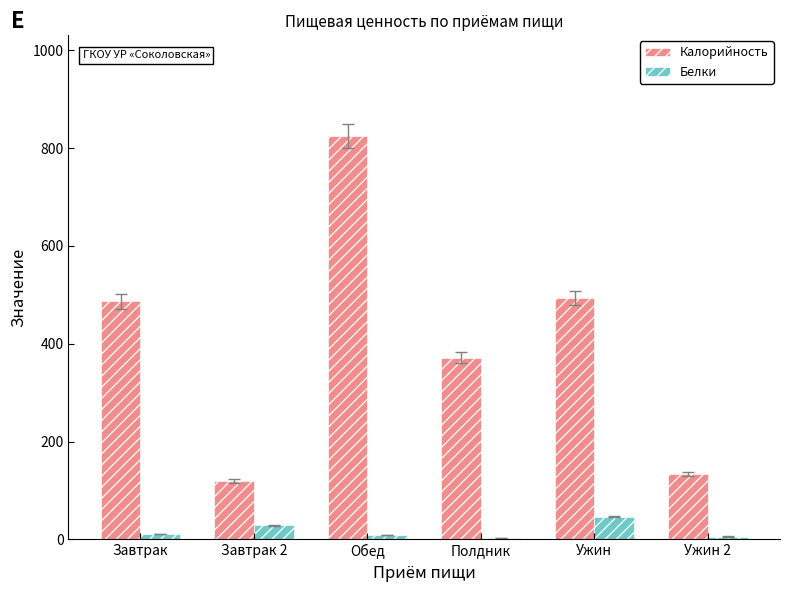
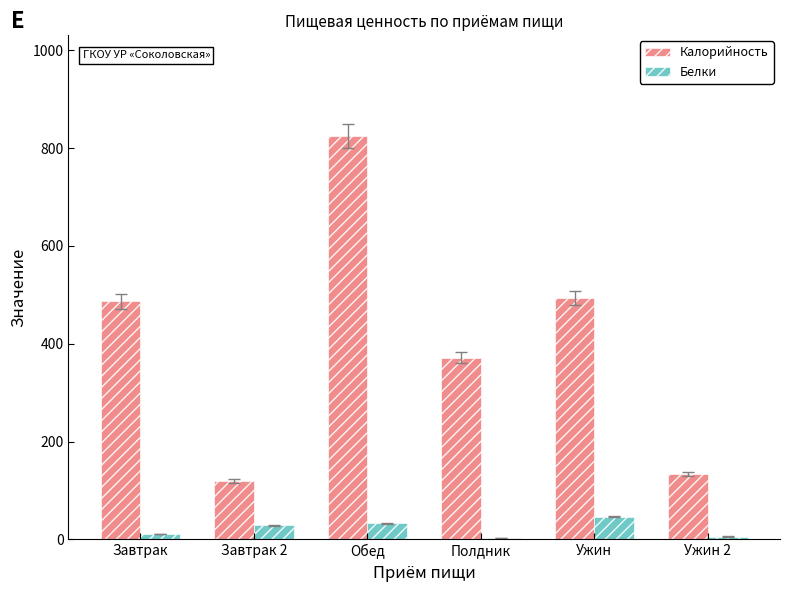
  {
    "Калорийность": {
      "Завтрак": 490,
      "Завтрак 2": 120,
      "Обед": 820,
      "Полдник": 370,
      "Ужин": 490,
      "Ужин 2": 130
    },
    "Белки": {
      "Завтрак": 10,
      "Завтрак 2": 30,
-     "Обед": 10,
+     "Обед": 30,
      "Ужин": 50,
      "Ужин 2": 10
    }
  }
